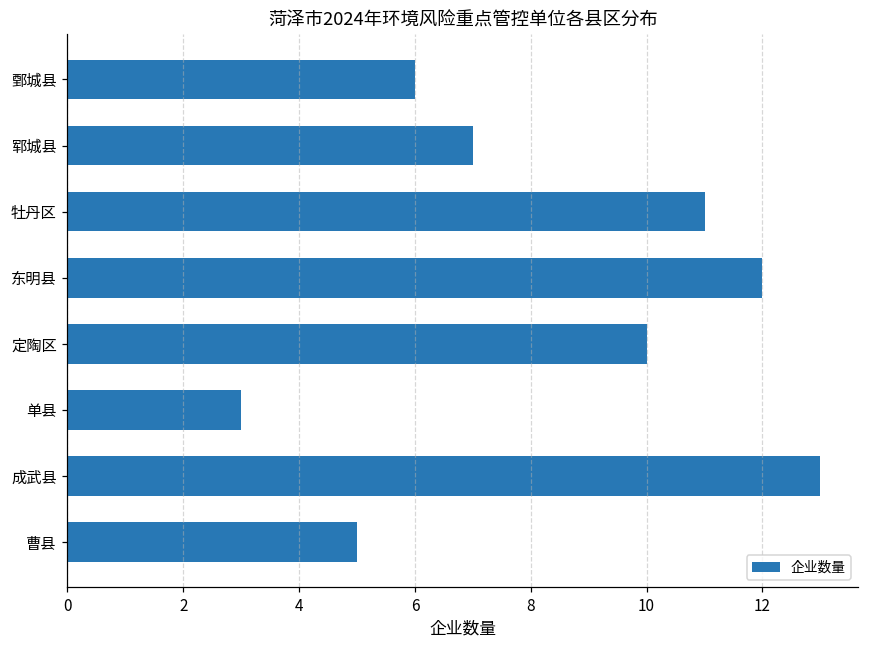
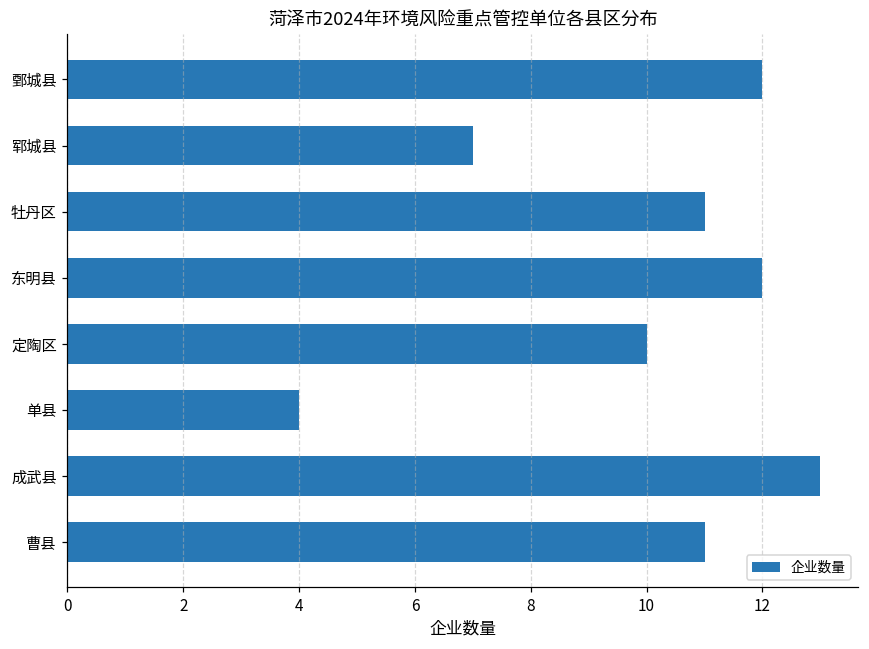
  {
-   "鄄城县": 6,
+   "鄄城县": 12,
    "郓城县": 7,
    "牡丹区": 11,
    "东明县": 12,
    "定陶区": 10,
-   "单县": 3,
+   "单县": 4,
    "成武县": 13,
-   "曹县": 5
+   "曹县": 11
  }
